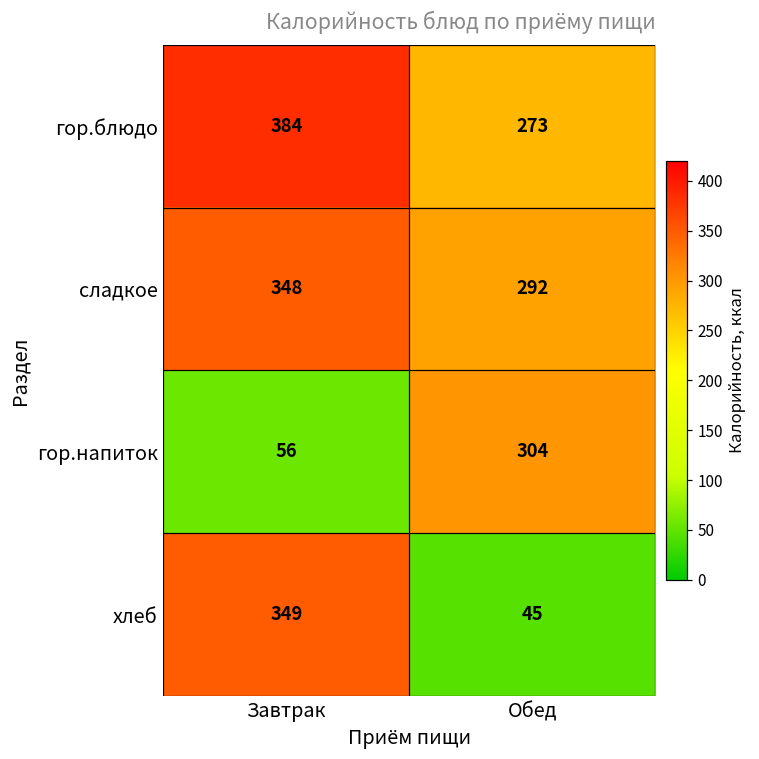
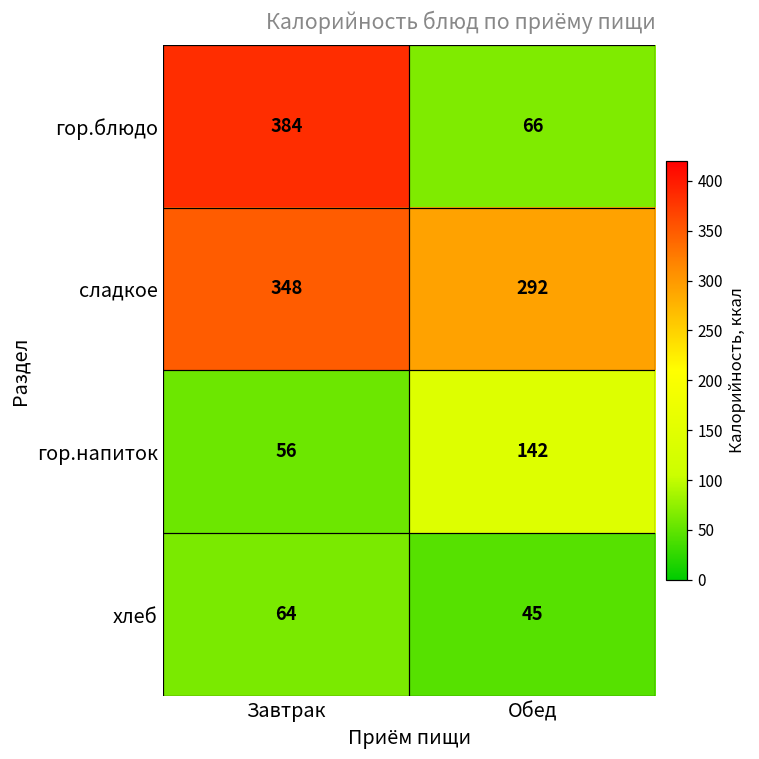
  {
    "гор.блюдо": {
      "Завтрак": 384,
-     "Обед": 273
+     "Обед": 66
    },
    "сладкое": {
      "Завтрак": 348,
      "Обед": 292
    },
    "гор.напиток": {
      "Завтрак": 56,
-     "Обед": 304
+     "Обед": 142
    },
    "хлеб": {
-     "Завтрак": 349,
+     "Завтрак": 64,
      "Обед": 45
    }
  }
